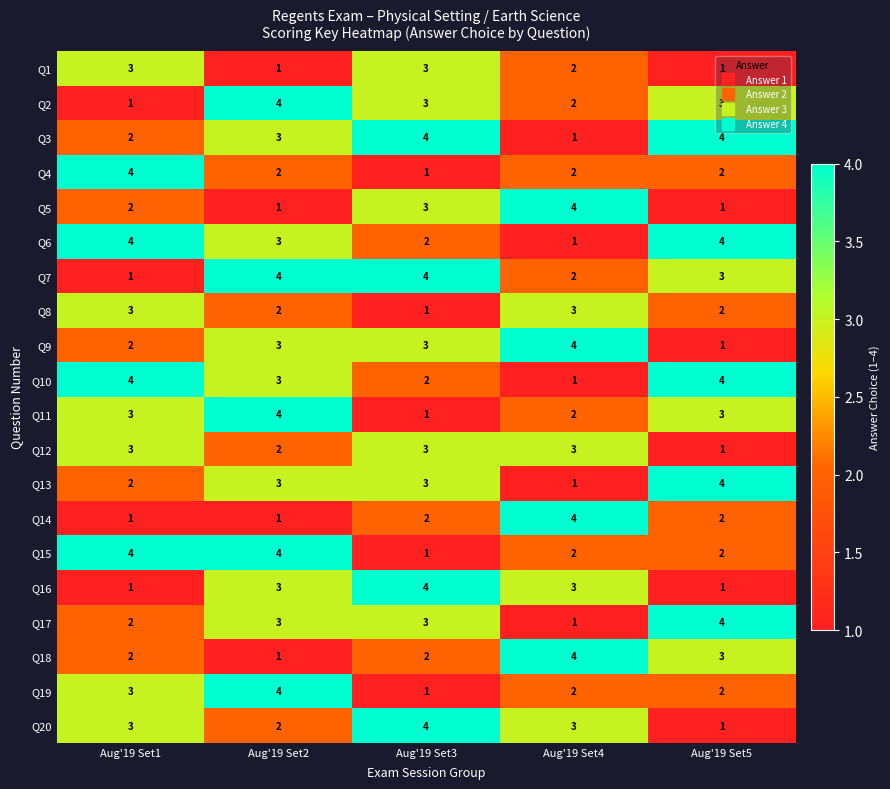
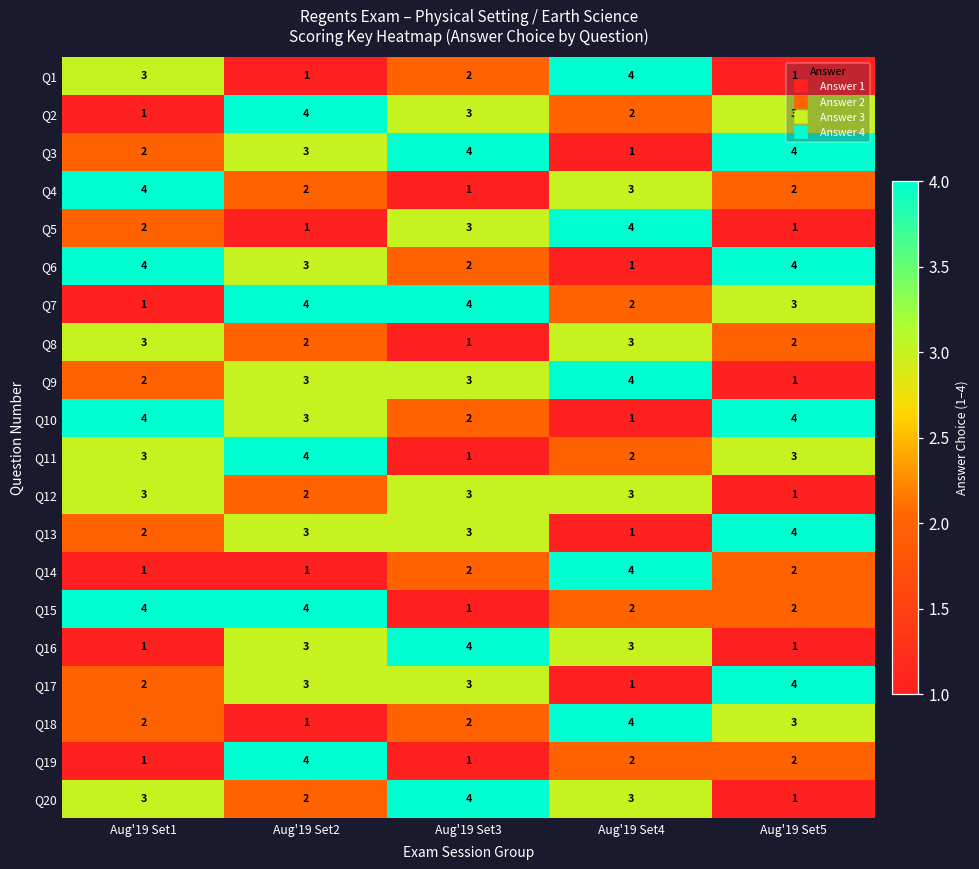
  {
    "Q1": {
      "Aug'19 Set1": 3,
      "Aug'19 Set2": 1,
-     "Aug'19 Set3": 3,
-     "Aug'19 Set4": 2
+     "Aug'19 Set3": 2,
+     "Aug'19 Set4": 4
    },
    "Q2": {
      "Aug'19 Set1": 1,
      "Aug'19 Set2": 4,
      "Aug'19 Set3": 3,
      "Aug'19 Set4": 2
    },
    "Q3": {
      "Aug'19 Set1": 2,
      "Aug'19 Set2": 3,
      "Aug'19 Set3": 4,
      "Aug'19 Set4": 1
    },
    "Q4": {
      "Aug'19 Set1": 4,
      "Aug'19 Set2": 2,
      "Aug'19 Set3": 1,
-     "Aug'19 Set4": 2,
+     "Aug'19 Set4": 3,
      "Aug'19 Set5": 2
    },
    "Q5": {
      "Aug'19 Set1": 2,
      "Aug'19 Set2": 1,
      "Aug'19 Set3": 3,
      "Aug'19 Set4": 4,
      "Aug'19 Set5": 1
    },
    "Q6": {
      "Aug'19 Set1": 4,
      "Aug'19 Set2": 3,
      "Aug'19 Set3": 2,
      "Aug'19 Set4": 1,
      "Aug'19 Set5": 4
    },
    "Q7": {
      "Aug'19 Set1": 1,
      "Aug'19 Set2": 4,
      "Aug'19 Set3": 4,
      "Aug'19 Set4": 2,
      "Aug'19 Set5": 3
    },
    "Q8": {
      "Aug'19 Set1": 3,
      "Aug'19 Set2": 2,
      "Aug'19 Set3": 1,
      "Aug'19 Set4": 3,
      "Aug'19 Set5": 2
    },
    "Q9": {
      "Aug'19 Set1": 2,
      "Aug'19 Set2": 3,
      "Aug'19 Set3": 3,
      "Aug'19 Set4": 4,
      "Aug'19 Set5": 1
    },
    "Q10": {
      "Aug'19 Set1": 4,
      "Aug'19 Set2": 3,
      "Aug'19 Set3": 2,
      "Aug'19 Set4": 1,
      "Aug'19 Set5": 4
    },
    "Q11": {
      "Aug'19 Set1": 3,
      "Aug'19 Set2": 4,
      "Aug'19 Set3": 1,
      "Aug'19 Set4": 2,
      "Aug'19 Set5": 3
    },
    "Q12": {
      "Aug'19 Set1": 3,
      "Aug'19 Set2": 2,
      "Aug'19 Set3": 3,
      "Aug'19 Set4": 3,
      "Aug'19 Set5": 1
    },
    "Q13": {
      "Aug'19 Set1": 2,
      "Aug'19 Set2": 3,
      "Aug'19 Set3": 3,
      "Aug'19 Set4": 1,
      "Aug'19 Set5": 4
    },
    "Q14": {
      "Aug'19 Set1": 1,
      "Aug'19 Set2": 1,
      "Aug'19 Set3": 2,
      "Aug'19 Set4": 4,
      "Aug'19 Set5": 2
    },
    "Q15": {
      "Aug'19 Set1": 4,
      "Aug'19 Set2": 4,
      "Aug'19 Set3": 1,
      "Aug'19 Set4": 2,
      "Aug'19 Set5": 2
    },
    "Q16": {
      "Aug'19 Set1": 1,
      "Aug'19 Set2": 3,
      "Aug'19 Set3": 4,
      "Aug'19 Set4": 3,
      "Aug'19 Set5": 1
    },
    "Q17": {
      "Aug'19 Set1": 2,
      "Aug'19 Set2": 3,
      "Aug'19 Set3": 3,
      "Aug'19 Set4": 1,
      "Aug'19 Set5": 4
    },
    "Q18": {
      "Aug'19 Set1": 2,
      "Aug'19 Set2": 1,
      "Aug'19 Set3": 2,
      "Aug'19 Set4": 4,
      "Aug'19 Set5": 3
    },
    "Q19": {
-     "Aug'19 Set1": 3,
+     "Aug'19 Set1": 1,
      "Aug'19 Set2": 4,
      "Aug'19 Set3": 1,
      "Aug'19 Set4": 2,
      "Aug'19 Set5": 2
    },
    "Q20": {
      "Aug'19 Set1": 3,
      "Aug'19 Set2": 2,
      "Aug'19 Set3": 4,
      "Aug'19 Set4": 3,
      "Aug'19 Set5": 1
    }
  }
